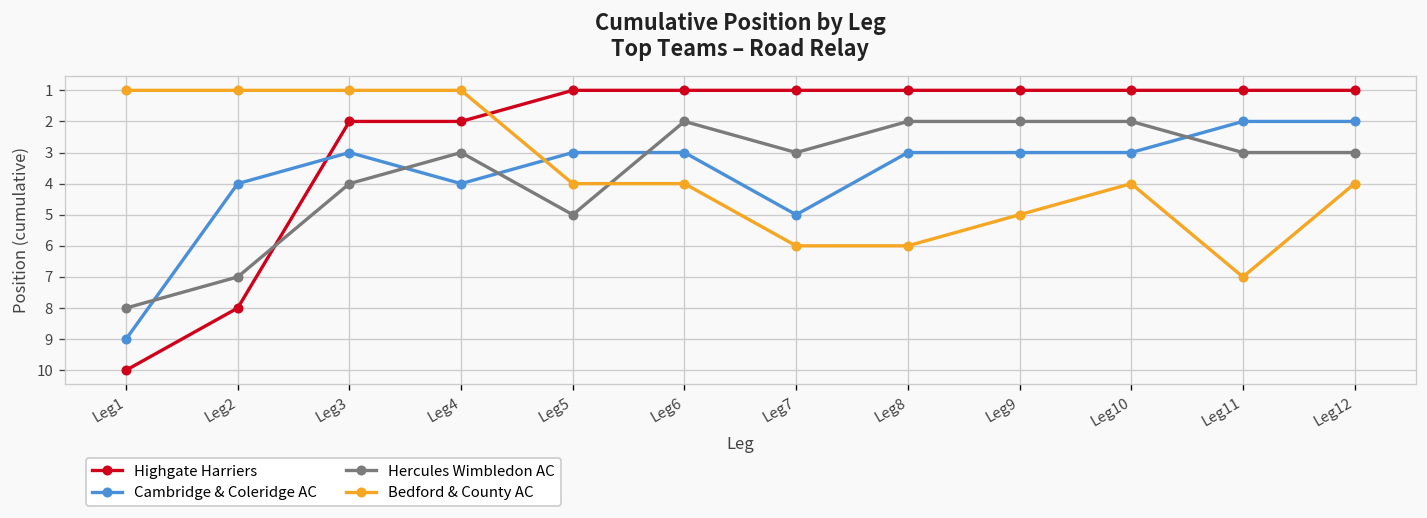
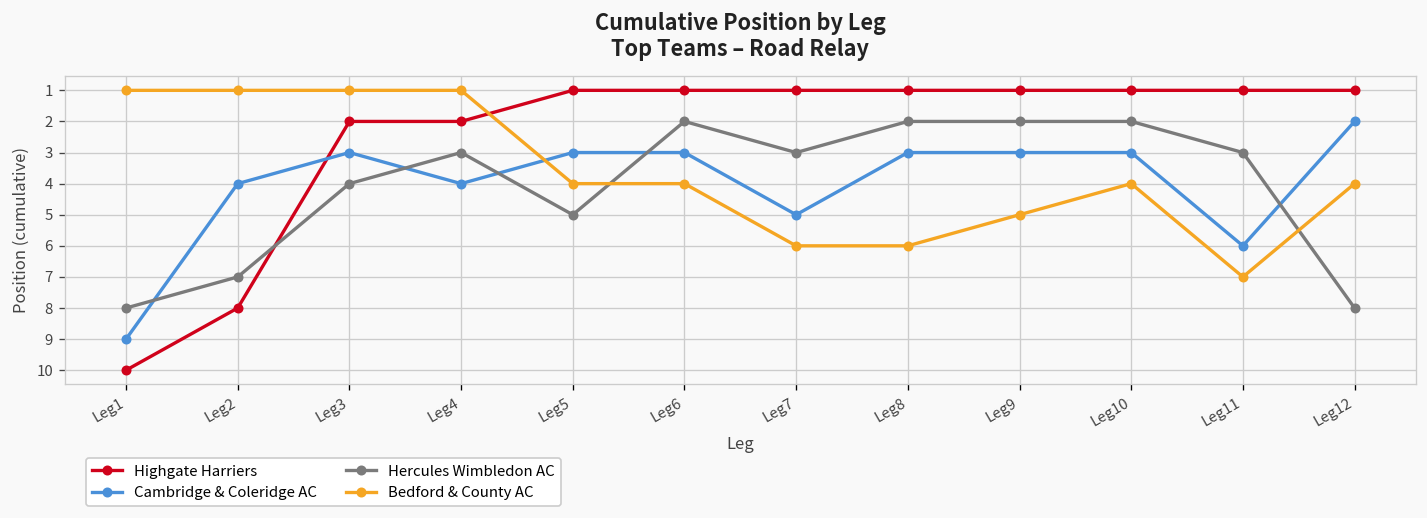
  {
    "Highgate Harriers": {
      "Leg1": 10,
      "Leg2": 8,
      "Leg3": 2,
      "Leg4": 2,
      "Leg5": 1,
      "Leg6": 1,
      "Leg7": 1,
      "Leg8": 1,
      "Leg9": 1,
      "Leg10": 1,
      "Leg11": 1,
      "Leg12": 1
    },
    "Cambridge & Coleridge AC": {
      "Leg1": 9,
      "Leg2": 4,
      "Leg3": 3,
      "Leg4": 4,
      "Leg5": 3,
      "Leg6": 3,
      "Leg7": 5,
      "Leg8": 3,
      "Leg9": 3,
      "Leg10": 3,
-     "Leg11": 2,
+     "Leg11": 6,
      "Leg12": 2
    },
    "Hercules Wimbledon AC": {
      "Leg1": 8,
      "Leg2": 7,
      "Leg3": 4,
      "Leg4": 3,
      "Leg5": 5,
      "Leg6": 2,
      "Leg7": 3,
      "Leg8": 2,
      "Leg9": 2,
      "Leg10": 2,
      "Leg11": 3,
-     "Leg12": 3
+     "Leg12": 8
    },
    "Bedford & County AC": {
      "Leg1": 1,
      "Leg2": 1,
      "Leg3": 1,
      "Leg4": 1,
      "Leg5": 4,
      "Leg6": 4,
      "Leg7": 6,
      "Leg8": 6,
      "Leg9": 5,
      "Leg10": 4,
      "Leg11": 7,
      "Leg12": 4
    }
  }
